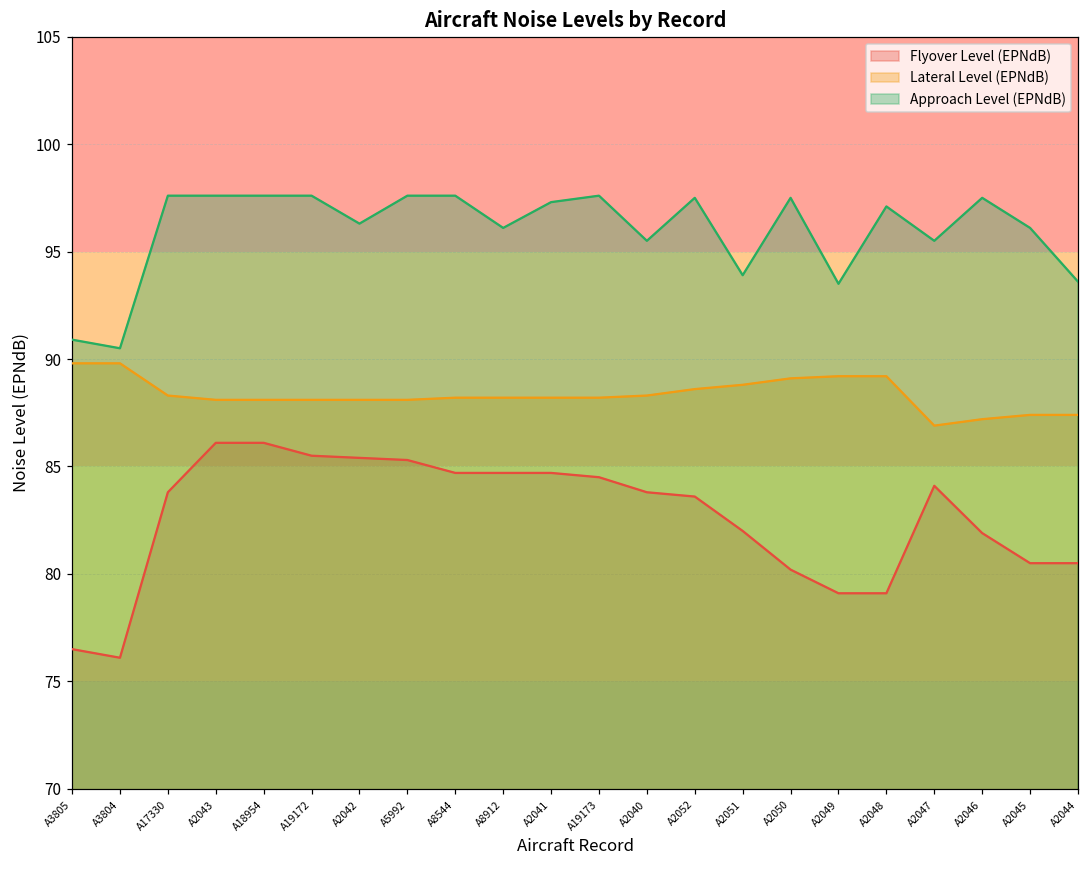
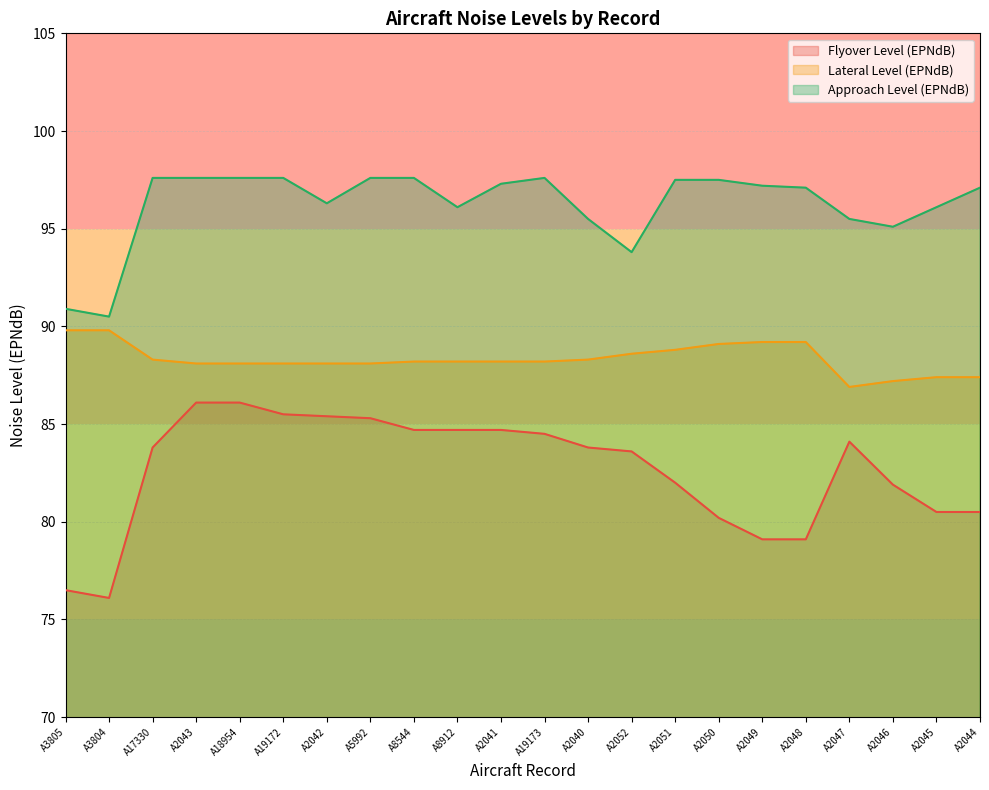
  {
    "Approach Level (EPNdB)": {
      "A3805": 90.9,
      "A3804": 90.5,
      "A17330": 97.6,
      "A2043": 97.6,
      "A18954": 97.6,
      "A19172": 97.6,
      "A2042": 96.3,
      "A5992": 97.6,
      "A8544": 97.6,
      "A8912": 96.1,
      "A2041": 97.3,
      "A19173": 97.6,
      "A2040": 95.5,
-     "A2052": 97.5,
-     "A2051": 93.9,
+     "A2052": 93.8,
+     "A2051": 97.5,
      "A2050": 97.5,
-     "A2049": 93.5,
+     "A2049": 97.2,
      "A2048": 97.1,
      "A2047": 95.5,
-     "A2046": 97.5,
+     "A2046": 95.1,
      "A2045": 96.1,
-     "A2044": 93.6
+     "A2044": 97.1
    }
  }
